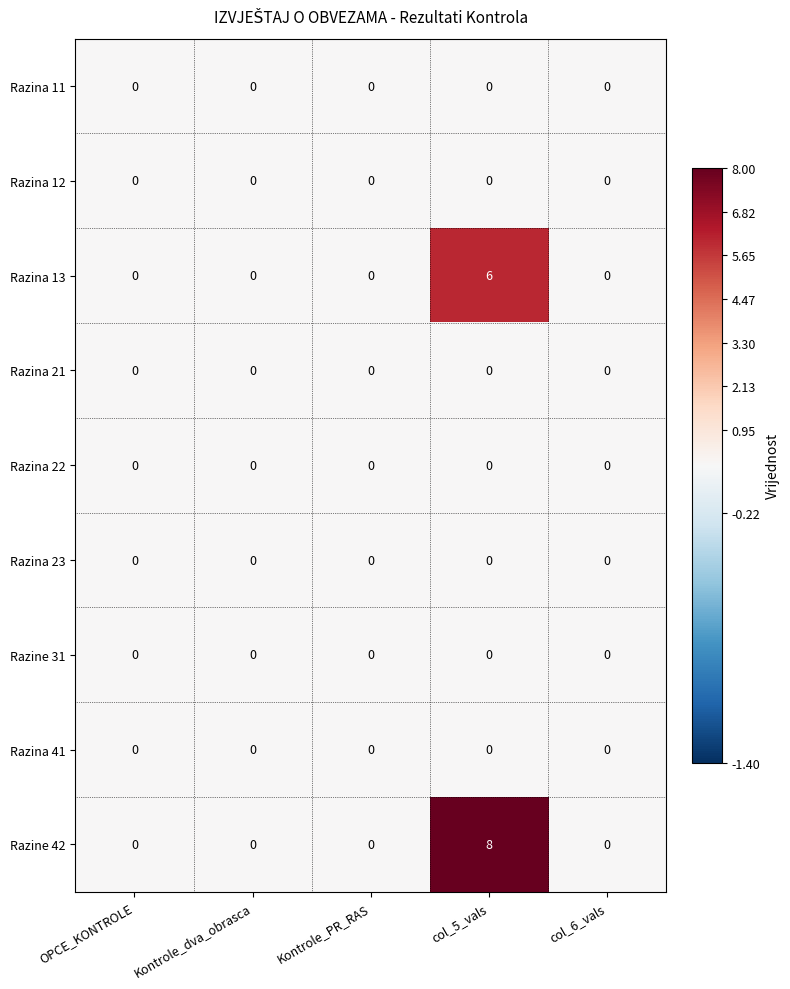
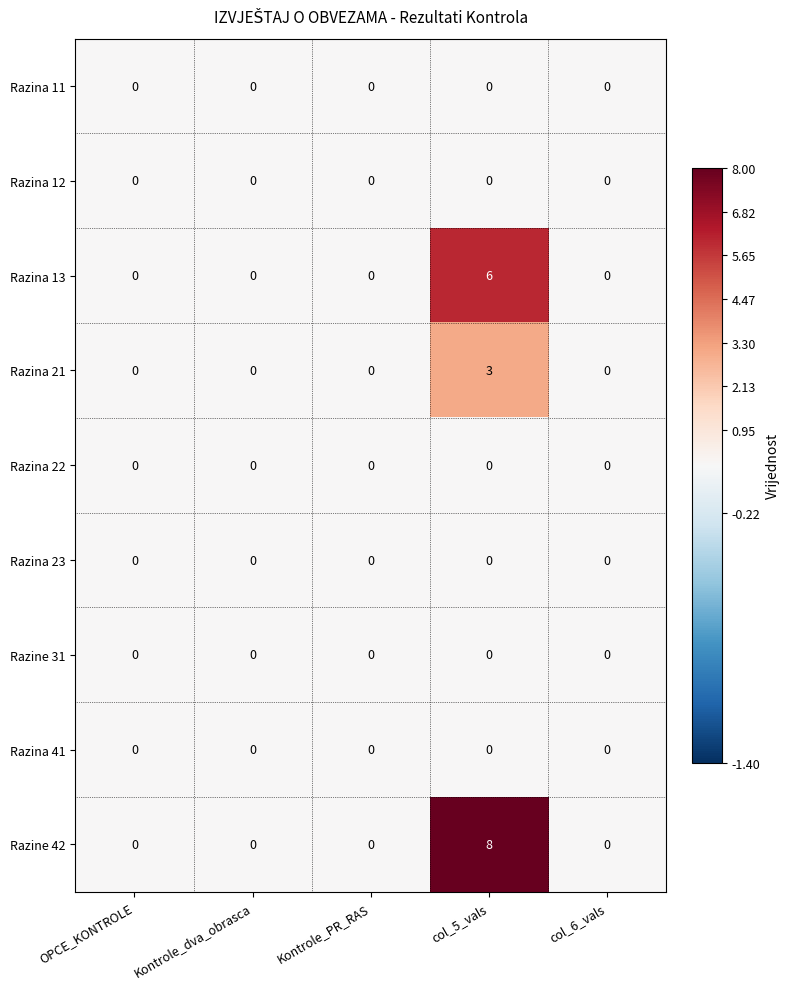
  {
    "Razina 11": {
      "OPCE_KONTROLE": 0,
      "Kontrole_dva_obrasca": 0,
      "Kontrole_PR_RAS": 0,
      "col_5_vals": 0,
      "col_6_vals": 0
    },
    "Razina 12": {
      "OPCE_KONTROLE": 0,
      "Kontrole_dva_obrasca": 0,
      "Kontrole_PR_RAS": 0,
      "col_5_vals": 0,
      "col_6_vals": 0
    },
    "Razina 13": {
      "OPCE_KONTROLE": 0,
      "Kontrole_dva_obrasca": 0,
      "Kontrole_PR_RAS": 0,
      "col_5_vals": 6,
      "col_6_vals": 0
    },
    "Razina 21": {
      "OPCE_KONTROLE": 0,
      "Kontrole_dva_obrasca": 0,
      "Kontrole_PR_RAS": 0,
-     "col_5_vals": 0,
+     "col_5_vals": 3,
      "col_6_vals": 0
    },
    "Razina 22": {
      "OPCE_KONTROLE": 0,
      "Kontrole_dva_obrasca": 0,
      "Kontrole_PR_RAS": 0,
      "col_5_vals": 0,
      "col_6_vals": 0
    },
    "Razina 23": {
      "OPCE_KONTROLE": 0,
      "Kontrole_dva_obrasca": 0,
      "Kontrole_PR_RAS": 0,
      "col_5_vals": 0,
      "col_6_vals": 0
    },
    "Razine 31": {
      "OPCE_KONTROLE": 0,
      "Kontrole_dva_obrasca": 0,
      "Kontrole_PR_RAS": 0,
      "col_5_vals": 0,
      "col_6_vals": 0
    },
    "Razina 41": {
      "OPCE_KONTROLE": 0,
      "Kontrole_dva_obrasca": 0,
      "Kontrole_PR_RAS": 0,
      "col_5_vals": 0,
      "col_6_vals": 0
    },
    "Razine 42": {
      "OPCE_KONTROLE": 0,
      "Kontrole_dva_obrasca": 0,
      "Kontrole_PR_RAS": 0,
      "col_5_vals": 8,
      "col_6_vals": 0
    }
  }
